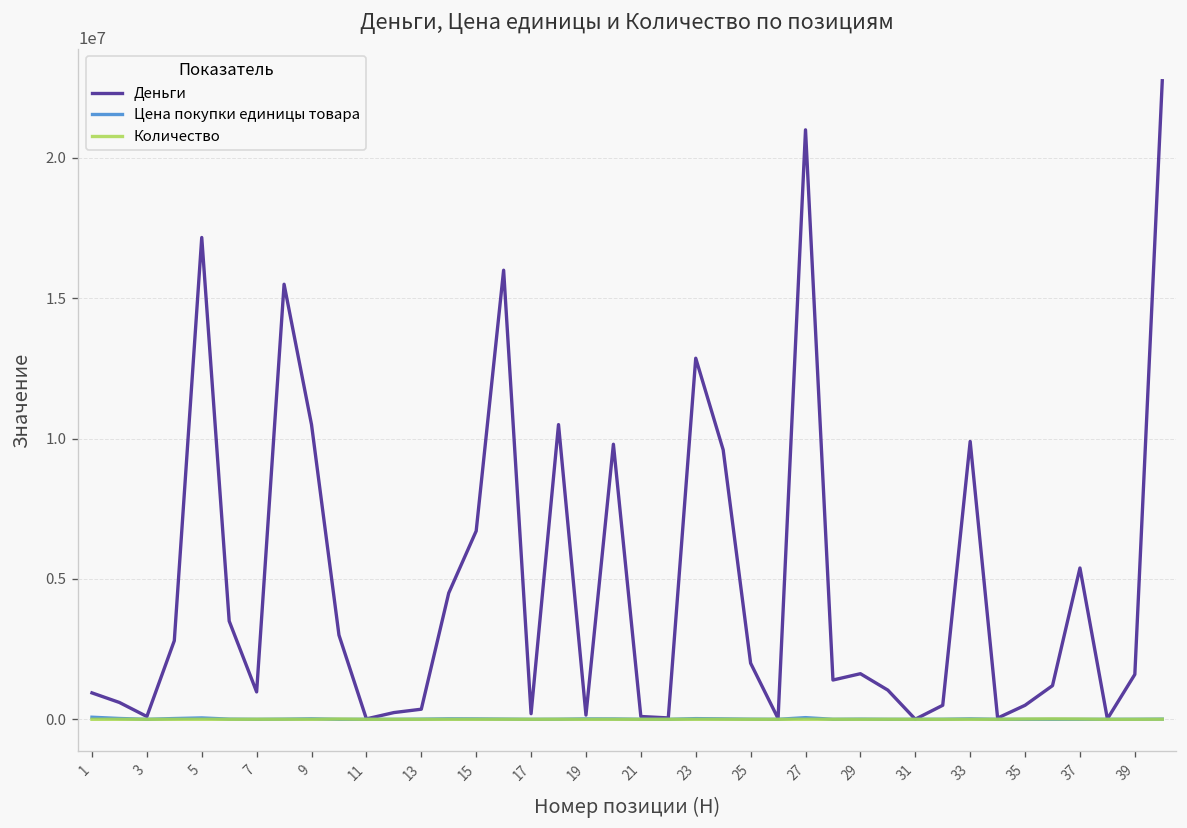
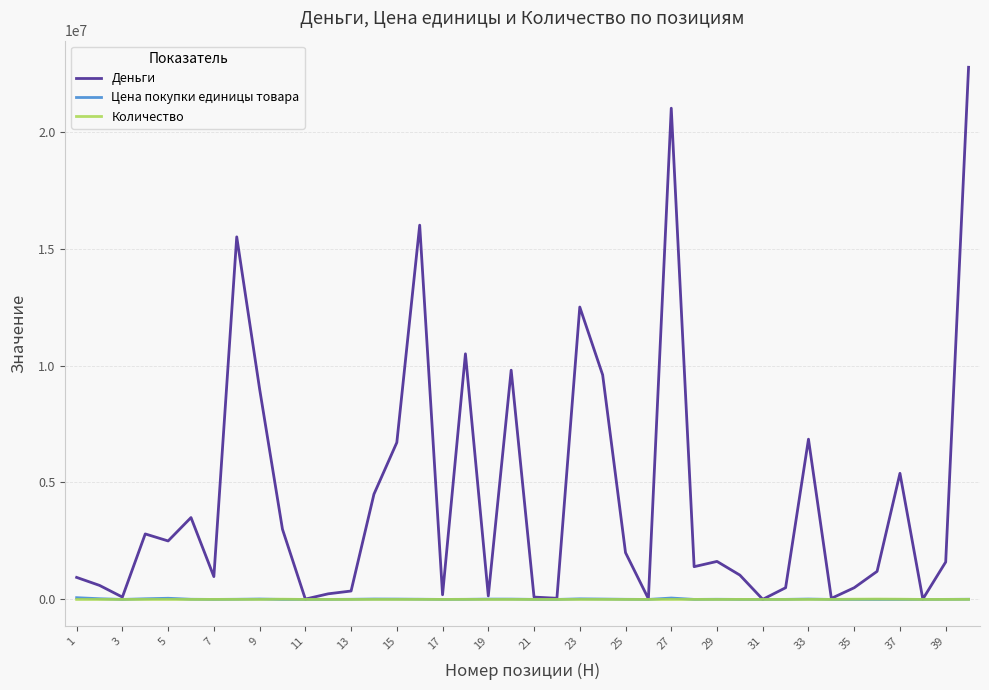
  {
    "Деньги": {
      "1": 900000,
-     "5": 17200000,
+     "5": 2500000,
      "7": 1000000,
-     "9": 10500000,
+     "9": 9000000,
      "13": 400000,
      "15": 6700000,
      "17": 200000,
      "19": 200000,
-     "23": 12900000,
+     "23": 12500000,
      "25": 2000000,
      "27": 21000000,
      "29": 1600000,
-     "33": 9900000,
+     "33": 6900000,
      "35": 500000,
      "37": 5400000,
      "39": 1600000
    }
  }
